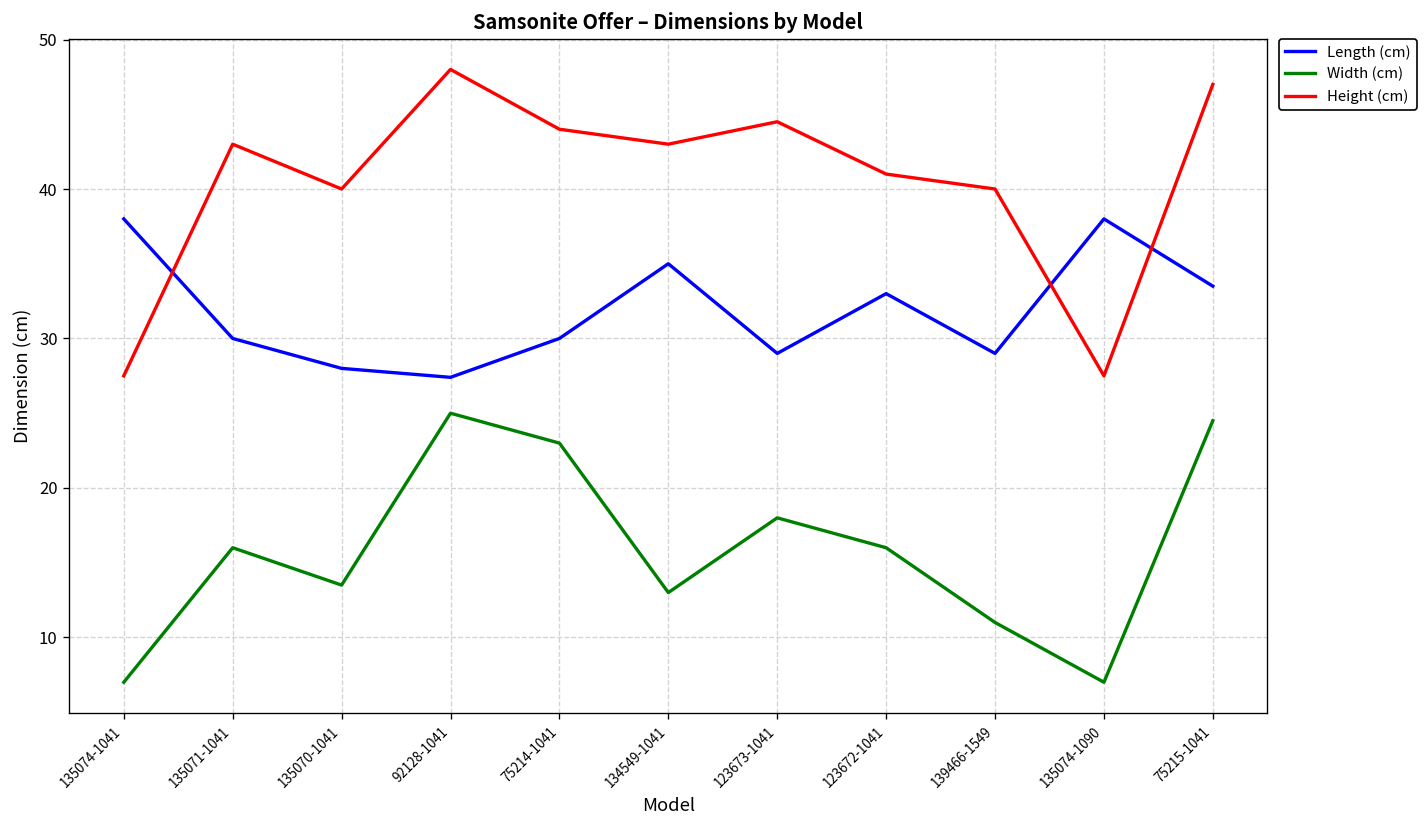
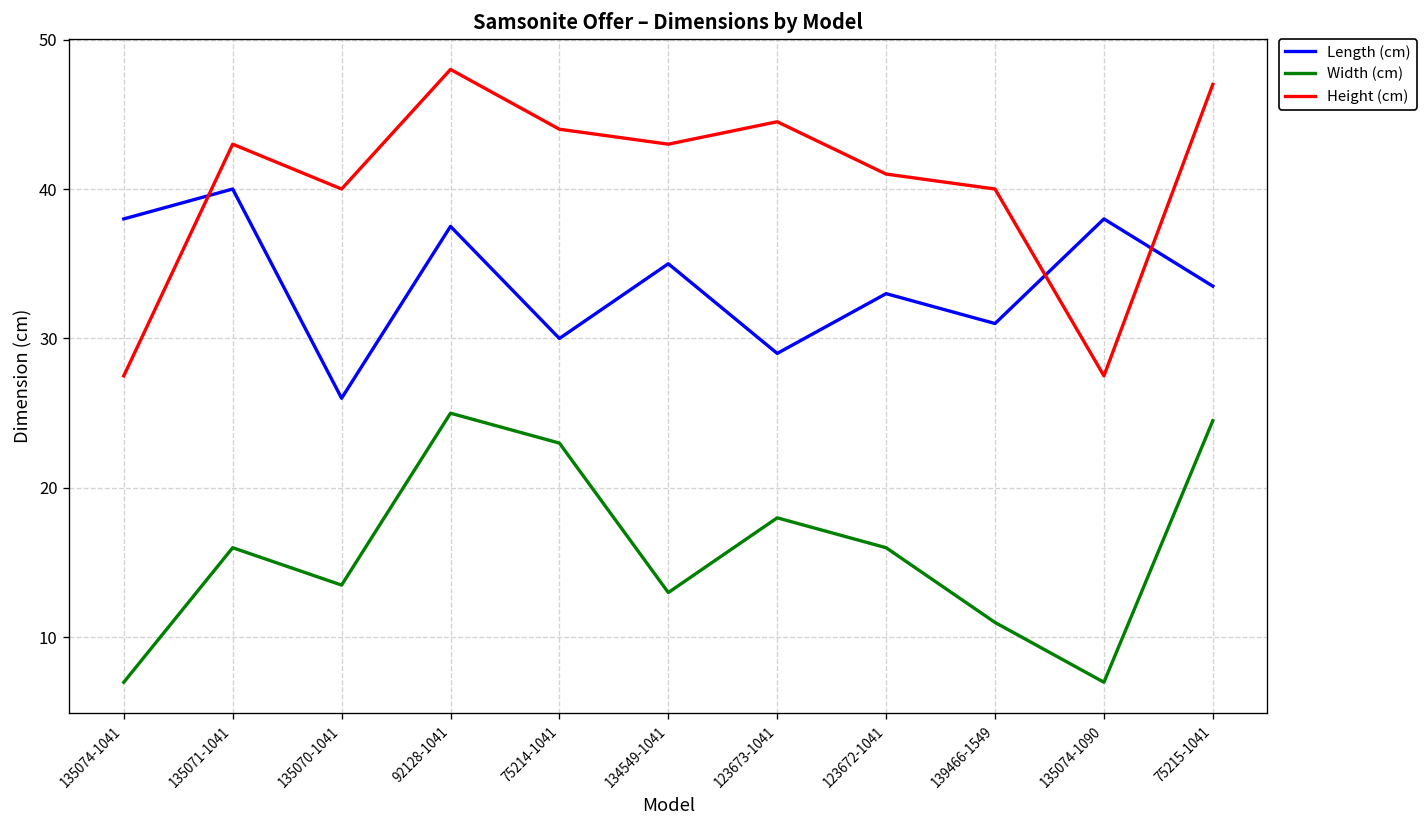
  {
    "Length (cm)": {
      "135074-1041": 38.0,
-     "135071-1041": 30,
-     "135070-1041": 28,
-     "92128-1041": 27.4,
+     "135071-1041": 40,
+     "135070-1041": 26,
+     "92128-1041": 37.5,
      "75214-1041": 30.0,
      "134549-1041": 35.0,
      "123673-1041": 29.0,
      "123672-1041": 33.0,
-     "139466-1549": 29,
+     "139466-1549": 31,
      "135074-1090": 38.0,
      "75215-1041": 33.5
    },
    "Width (cm)": {
      "135074-1041": 7.0,
      "135071-1041": 16.0,
      "135070-1041": 13.5,
      "92128-1041": 25.0,
      "75214-1041": 23.0,
      "134549-1041": 13.0,
      "123673-1041": 18.0,
      "123672-1041": 16.0,
      "139466-1549": 11.0,
      "135074-1090": 7.0,
      "75215-1041": 24.5
    },
    "Height (cm)": {
      "135074-1041": 27.5,
      "135071-1041": 43.0,
      "135070-1041": 40.0,
      "92128-1041": 48.0,
      "75214-1041": 44.0,
      "134549-1041": 43.0,
      "123673-1041": 44.5,
      "123672-1041": 41.0,
      "139466-1549": 40.0,
      "135074-1090": 27.5,
      "75215-1041": 47.0
    }
  }
